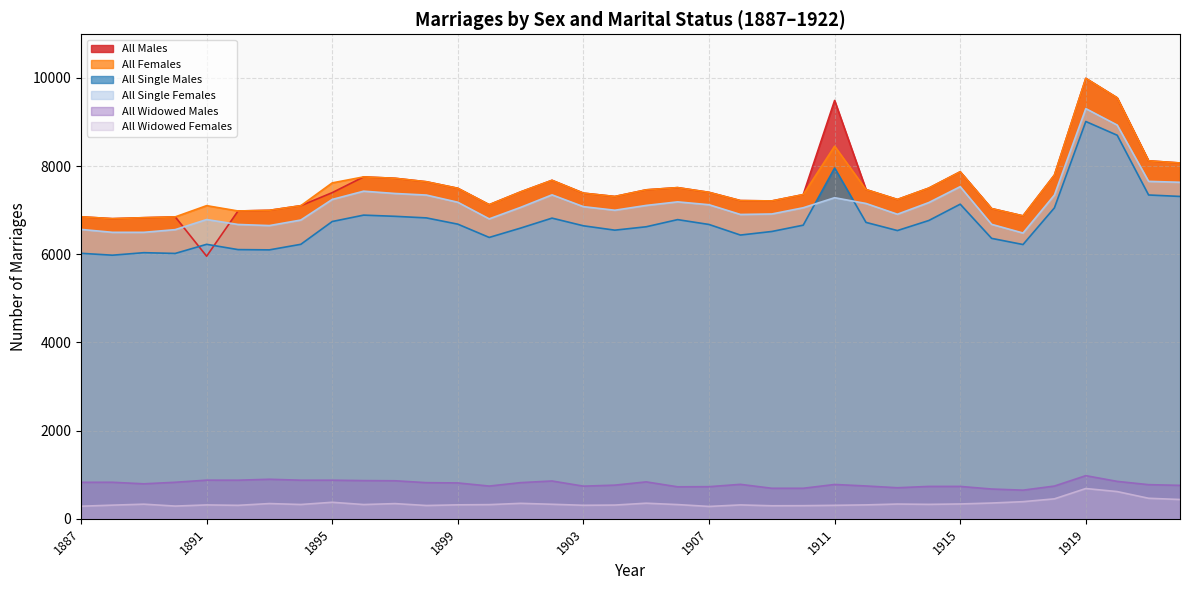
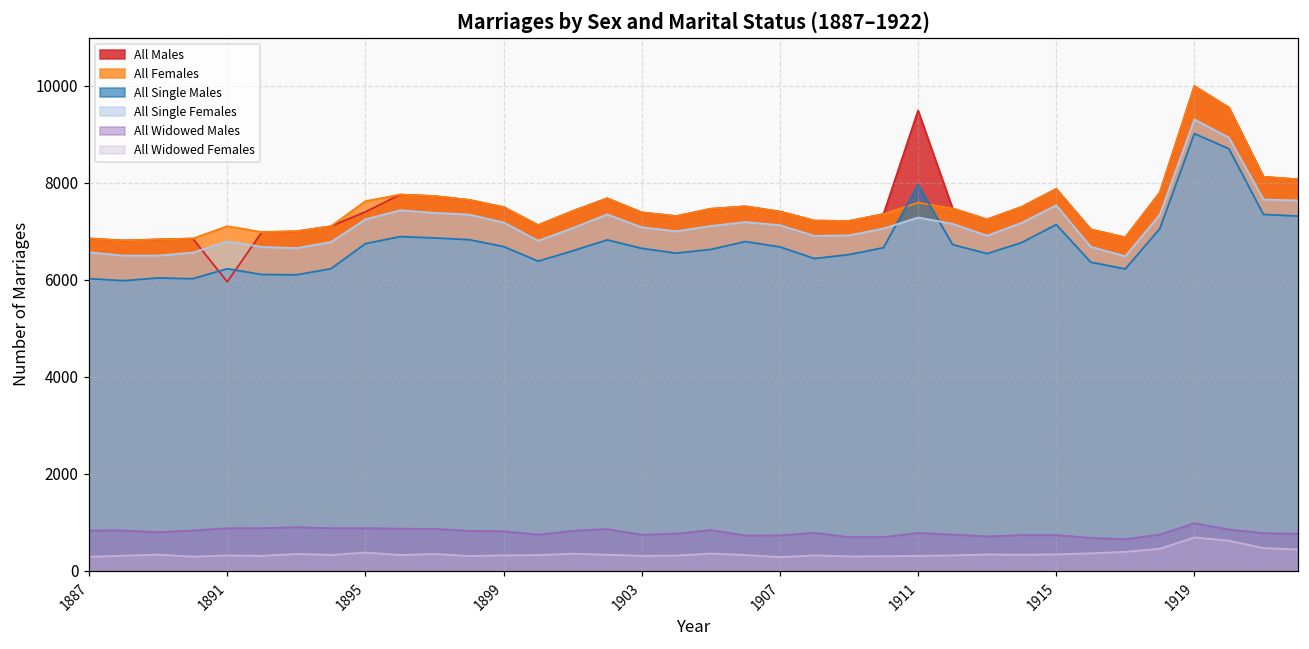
  {
    "All Males": {
      "1891": 6000,
      "1895": 7400,
      "1911": 9500
    },
    "All Females": {
      "1891": 7100,
      "1895": 7600,
-     "1911": 8500
+     "1911": 7600
    },
    "All Single Males": {
      "1887": 6000,
      "1891": 6200,
      "1895": 6700,
      "1899": 6700,
      "1903": 6600,
      "1907": 6700,
      "1911": 8000,
      "1915": 7100,
      "1919": 9000
    },
    "All Widowed Males": {
      "1887": 800,
      "1891": 900,
      "1895": 900,
      "1899": 800,
      "1903": 700,
      "1907": 700,
      "1911": 800,
      "1915": 700,
      "1919": 1000
    }
  }
